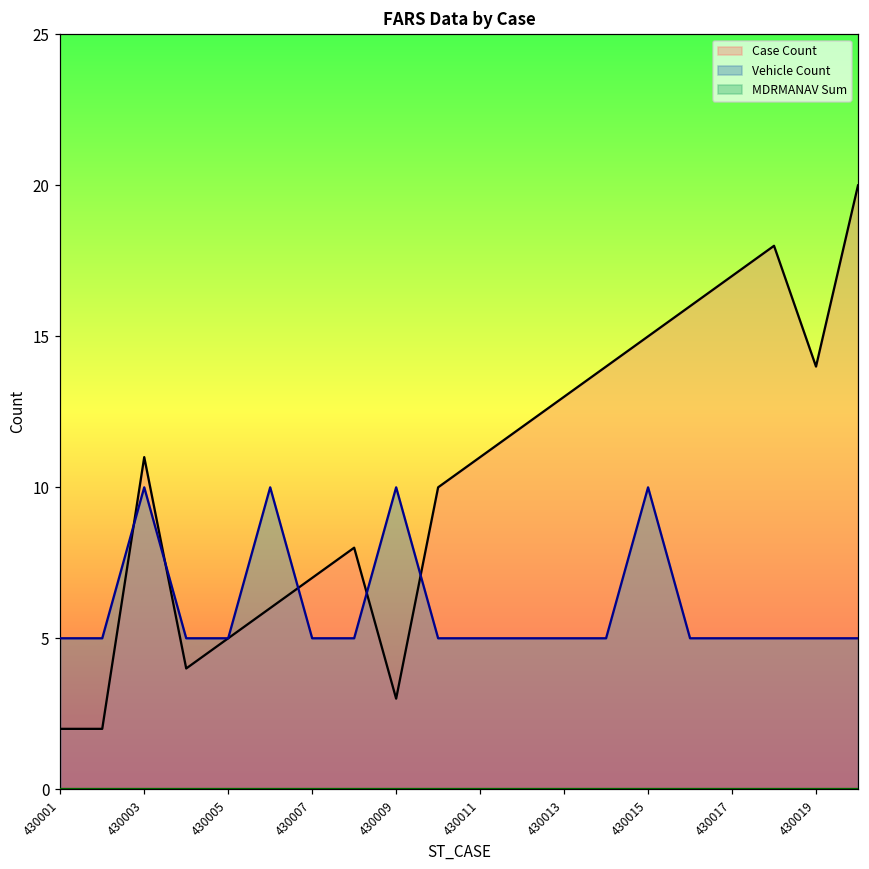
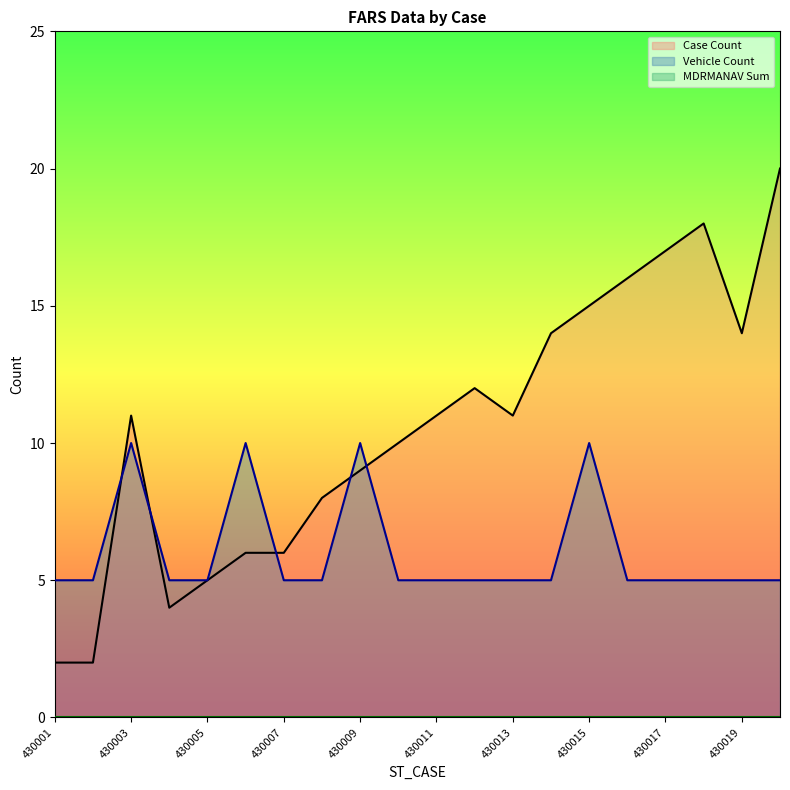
  {
    "Case Count": {
      "430001": 2,
      "430003": 11,
-     "430007": 7,
-     "430009": 3,
+     "430007": 6,
+     "430009": 9,
      "430011": 11,
-     "430013": 13,
+     "430013": 11,
      "430015": 15,
      "430017": 17,
      "430019": 14
    }
  }
